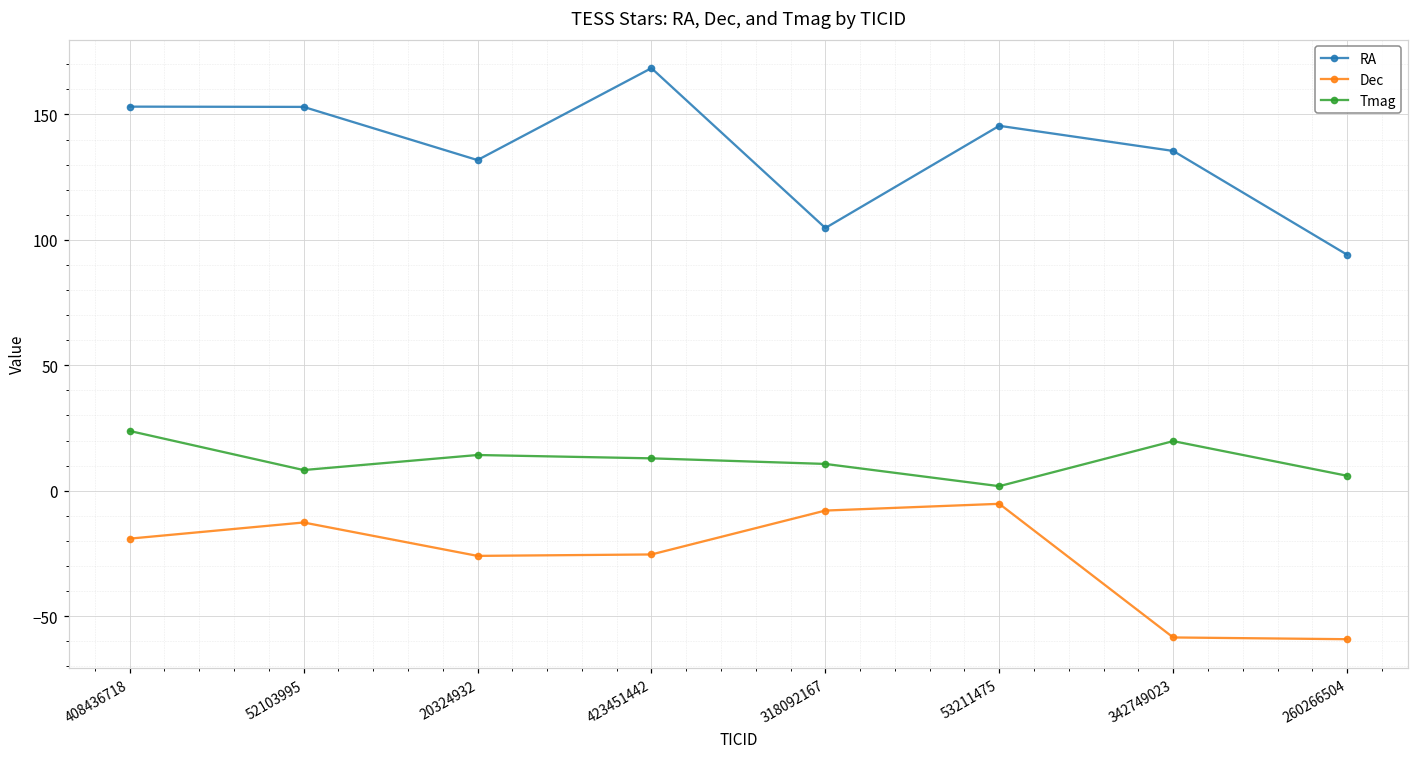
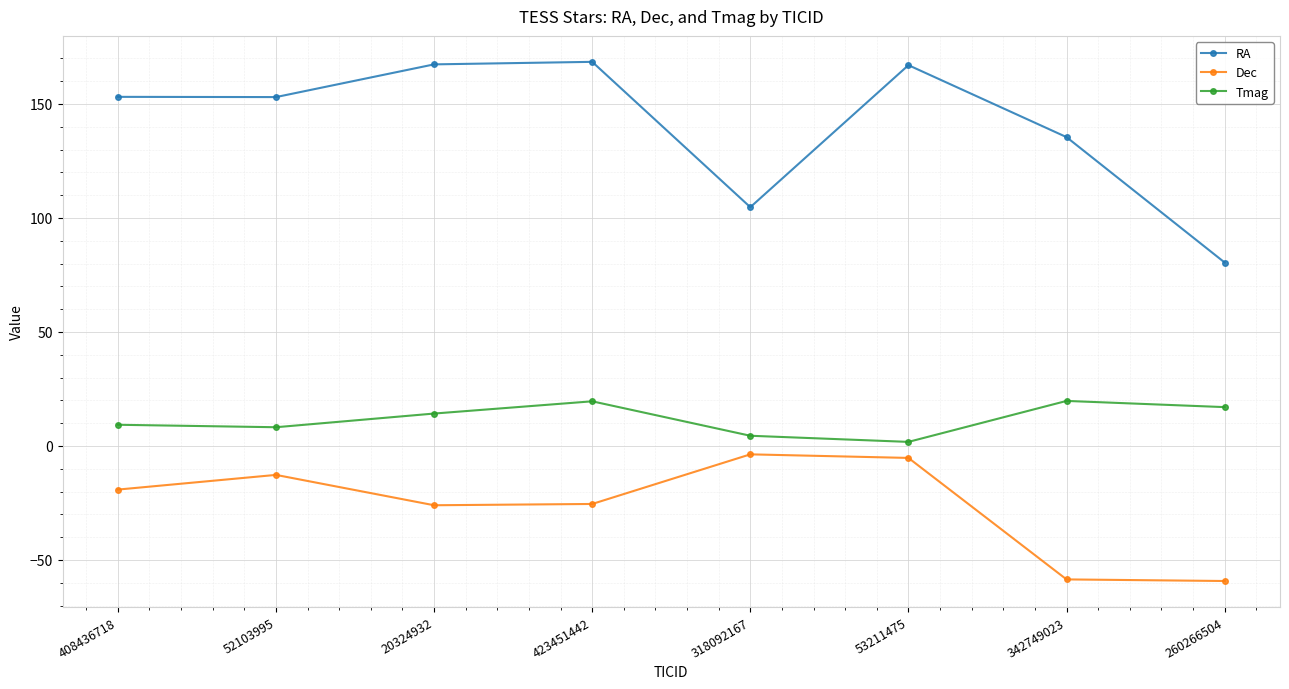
  {
    "RA": {
      "408436718": 153,
      "52103995": 153,
-     "20324932": 132,
+     "20324932": 167,
      "423451442": 168,
      "318092167": 105,
-     "53211475": 145,
+     "53211475": 167,
      "342749023": 135,
-     "260266504": 94
+     "260266504": 80
    },
    "Dec": {
      "408436718": -19,
      "52103995": -13,
      "20324932": -26,
      "423451442": -25,
-     "318092167": -8,
+     "318092167": -4,
      "53211475": -5,
      "342749023": -59,
      "260266504": -59
    },
    "Tmag": {
-     "408436718": 24,
+     "408436718": 9,
      "52103995": 8,
      "20324932": 14,
-     "423451442": 13,
-     "318092167": 11,
+     "423451442": 20,
+     "318092167": 4,
      "53211475": 2,
      "342749023": 20,
-     "260266504": 6
+     "260266504": 17
    }
  }
